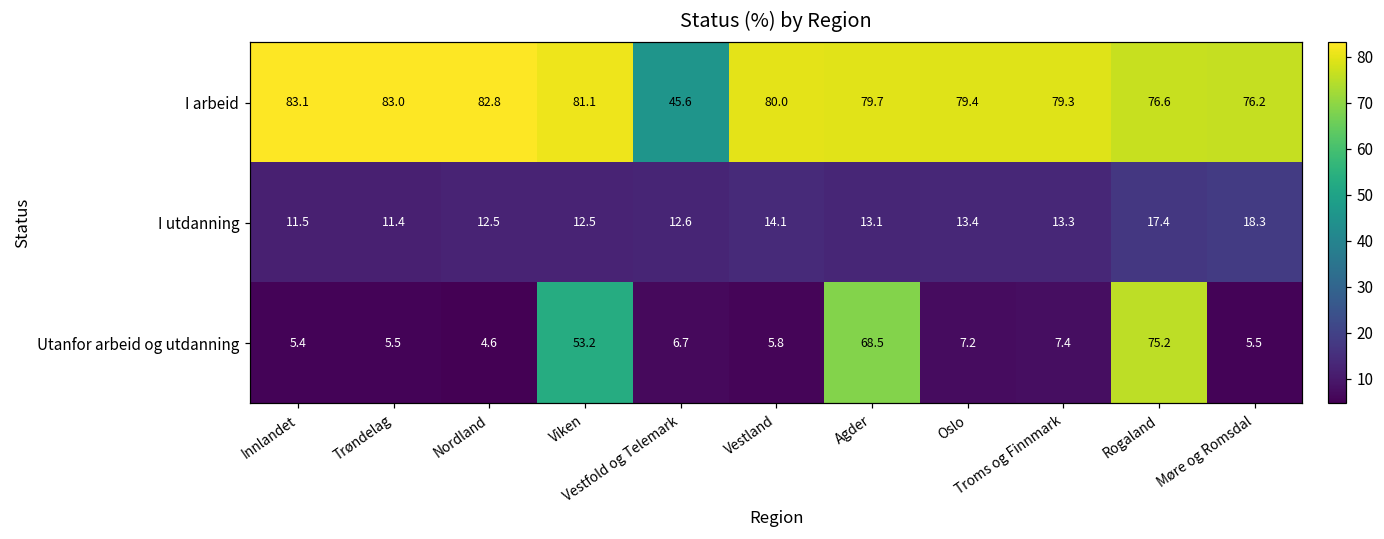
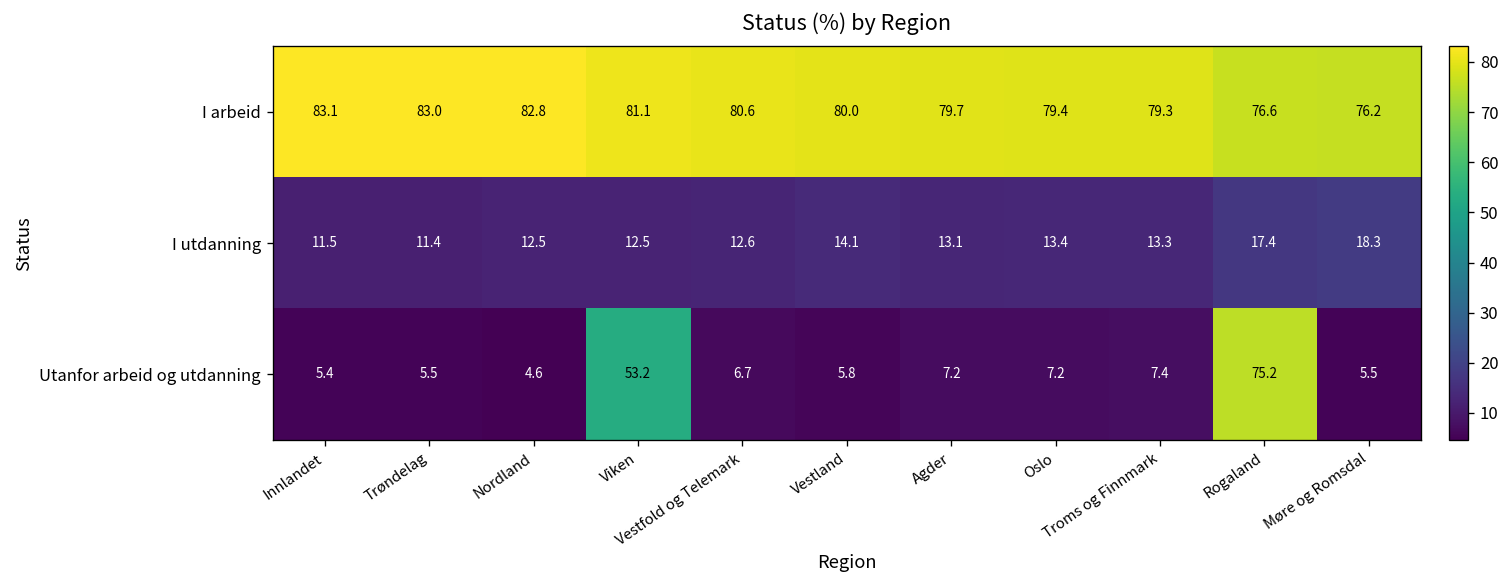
  {
    "I arbeid": {
      "Innlandet": 83.1,
      "Trøndelag": 83.0,
      "Nordland": 82.8,
      "Viken": 81.1,
-     "Vestfold og Telemark": 45.6,
+     "Vestfold og Telemark": 80.6,
      "Vestland": 80.0,
      "Agder": 79.7,
      "Oslo": 79.4,
      "Troms og Finnmark": 79.3,
      "Rogaland": 76.6,
      "Møre og Romsdal": 76.2
    },
    "I utdanning": {
      "Innlandet": 11.5,
      "Trøndelag": 11.4,
      "Nordland": 12.5,
      "Viken": 12.5,
      "Vestfold og Telemark": 12.6,
      "Vestland": 14.1,
      "Agder": 13.1,
      "Oslo": 13.4,
      "Troms og Finnmark": 13.3,
      "Rogaland": 17.4,
      "Møre og Romsdal": 18.3
    },
    "Utanfor arbeid og utdanning": {
      "Innlandet": 5.4,
      "Trøndelag": 5.5,
      "Nordland": 4.6,
      "Viken": 53.2,
      "Vestfold og Telemark": 6.7,
      "Vestland": 5.8,
-     "Agder": 68.5,
+     "Agder": 7.2,
      "Oslo": 7.2,
      "Troms og Finnmark": 7.4,
      "Rogaland": 75.2,
      "Møre og Romsdal": 5.5
    }
  }
